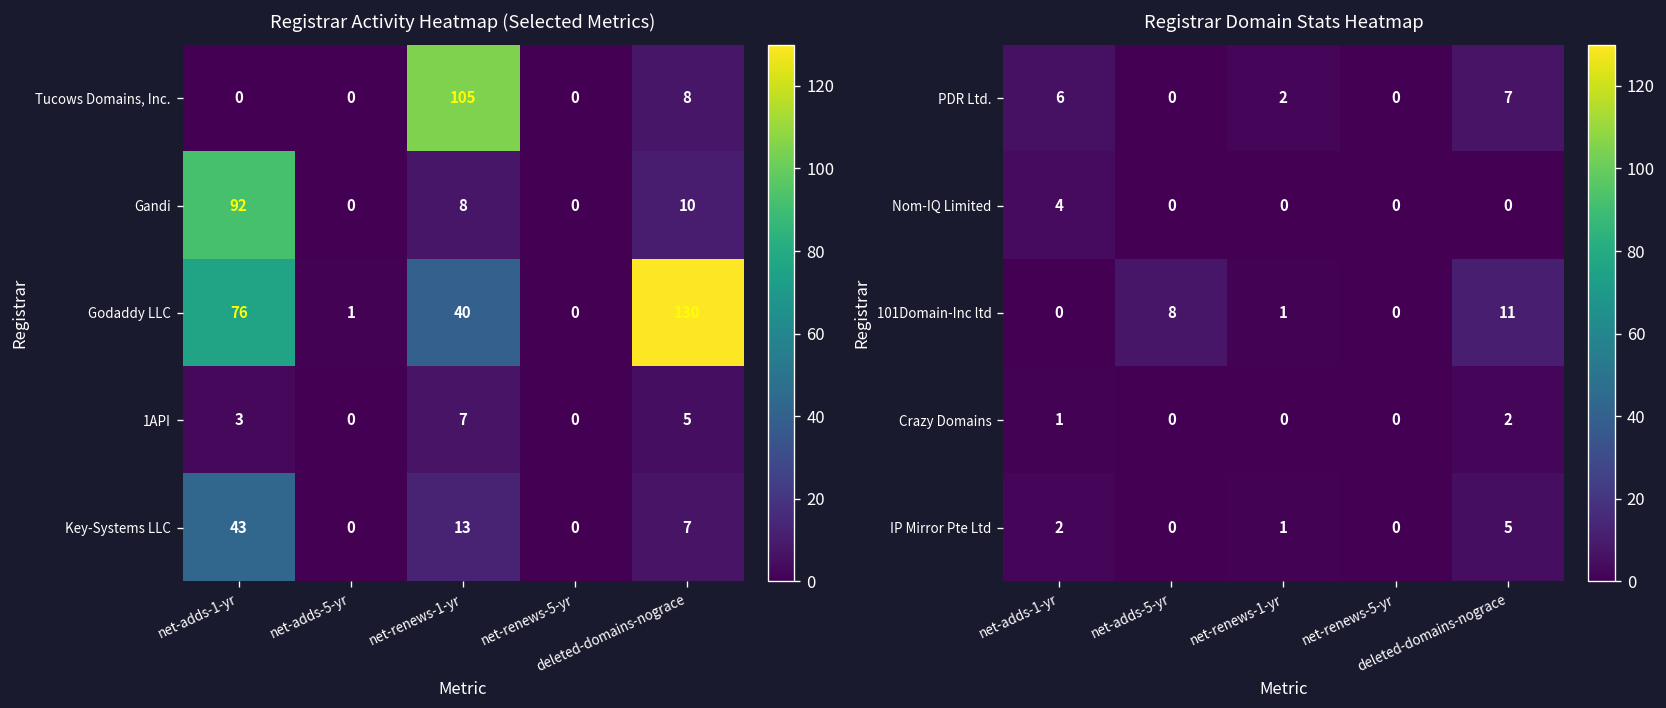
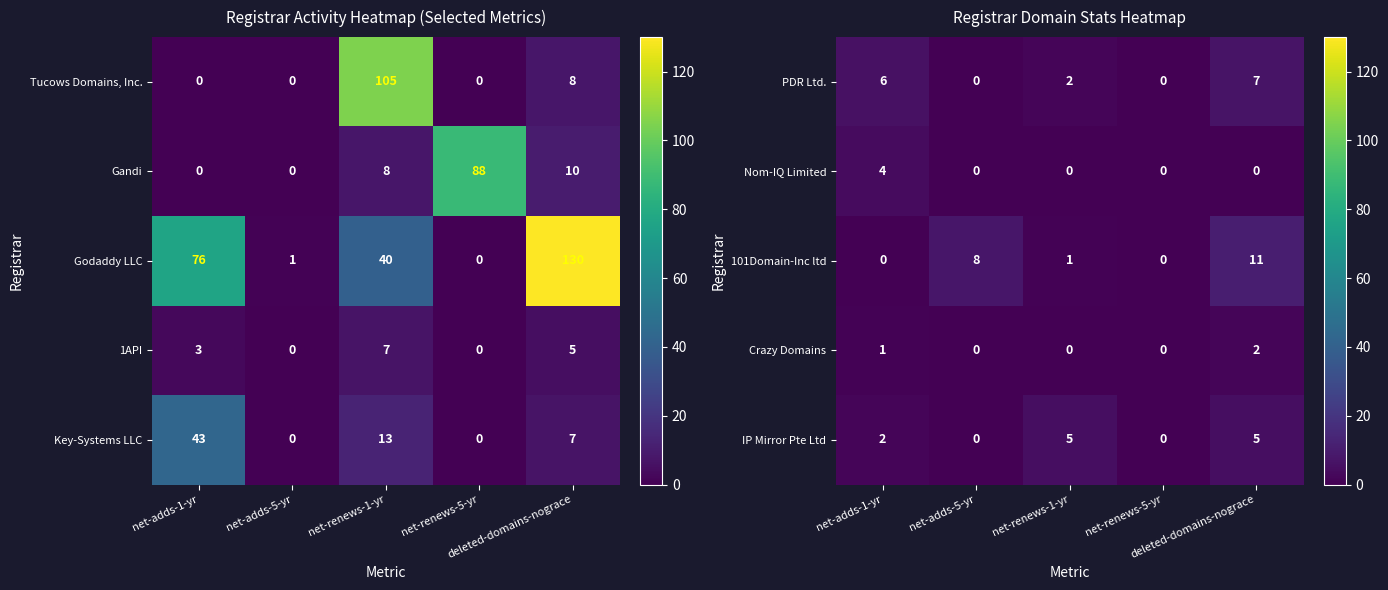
  {
    "Registrar Activity Heatmap (Selected Metrics)": {
      "Tucows Domains, Inc.": {
        "net-adds-1-yr": 0,
        "net-adds-5-yr": 0,
        "net-renews-1-yr": 105,
        "net-renews-5-yr": 0,
        "deleted-domains-nograce": 8
      },
      "Gandi": {
-       "net-adds-1-yr": 92,
+       "net-adds-1-yr": 0,
        "net-adds-5-yr": 0,
        "net-renews-1-yr": 8,
-       "net-renews-5-yr": 0,
+       "net-renews-5-yr": 88,
        "deleted-domains-nograce": 10
      },
      "Godaddy LLC": {
        "net-adds-1-yr": 76,
        "net-adds-5-yr": 1,
        "net-renews-1-yr": 40,
        "net-renews-5-yr": 0
      },
      "1API": {
        "net-adds-1-yr": 3,
        "net-adds-5-yr": 0,
        "net-renews-1-yr": 7,
        "net-renews-5-yr": 0,
        "deleted-domains-nograce": 5
      },
      "Key-Systems LLC": {
        "net-adds-1-yr": 43,
        "net-adds-5-yr": 0,
        "net-renews-1-yr": 13,
        "net-renews-5-yr": 0,
        "deleted-domains-nograce": 7
      }
    },
    "Registrar Domain Stats Heatmap": {
      "PDR Ltd.": {
        "net-adds-1-yr": 6,
        "net-adds-5-yr": 0,
        "net-renews-1-yr": 2,
        "net-renews-5-yr": 0,
        "deleted-domains-nograce": 7
      },
      "Nom-IQ Limited": {
        "net-adds-1-yr": 4,
        "net-adds-5-yr": 0,
        "net-renews-1-yr": 0,
        "net-renews-5-yr": 0,
        "deleted-domains-nograce": 0
      },
      "101Domain-Inc ltd": {
        "net-adds-1-yr": 0,
        "net-adds-5-yr": 8,
        "net-renews-1-yr": 1,
        "net-renews-5-yr": 0,
        "deleted-domains-nograce": 11
      },
      "Crazy Domains": {
        "net-adds-1-yr": 1,
        "net-adds-5-yr": 0,
        "net-renews-1-yr": 0,
        "net-renews-5-yr": 0,
        "deleted-domains-nograce": 2
      },
      "IP Mirror Pte Ltd": {
        "net-adds-1-yr": 2,
        "net-adds-5-yr": 0,
-       "net-renews-1-yr": 1,
+       "net-renews-1-yr": 5,
        "net-renews-5-yr": 0,
        "deleted-domains-nograce": 5
      }
    }
  }
